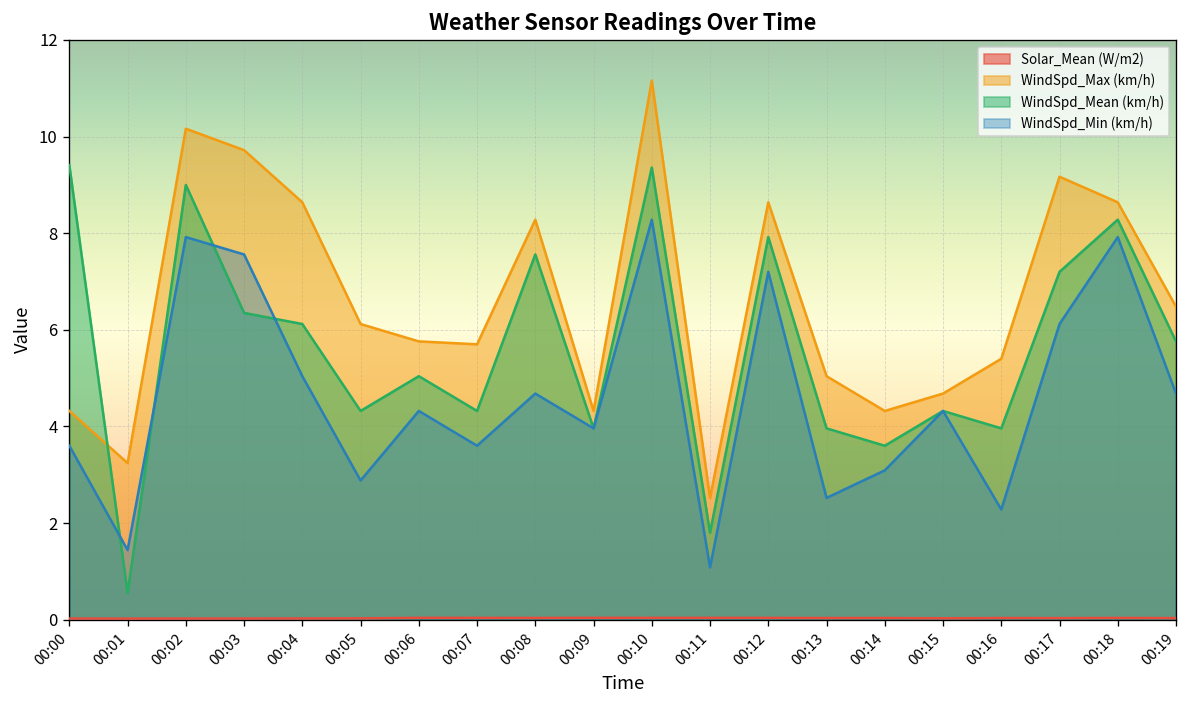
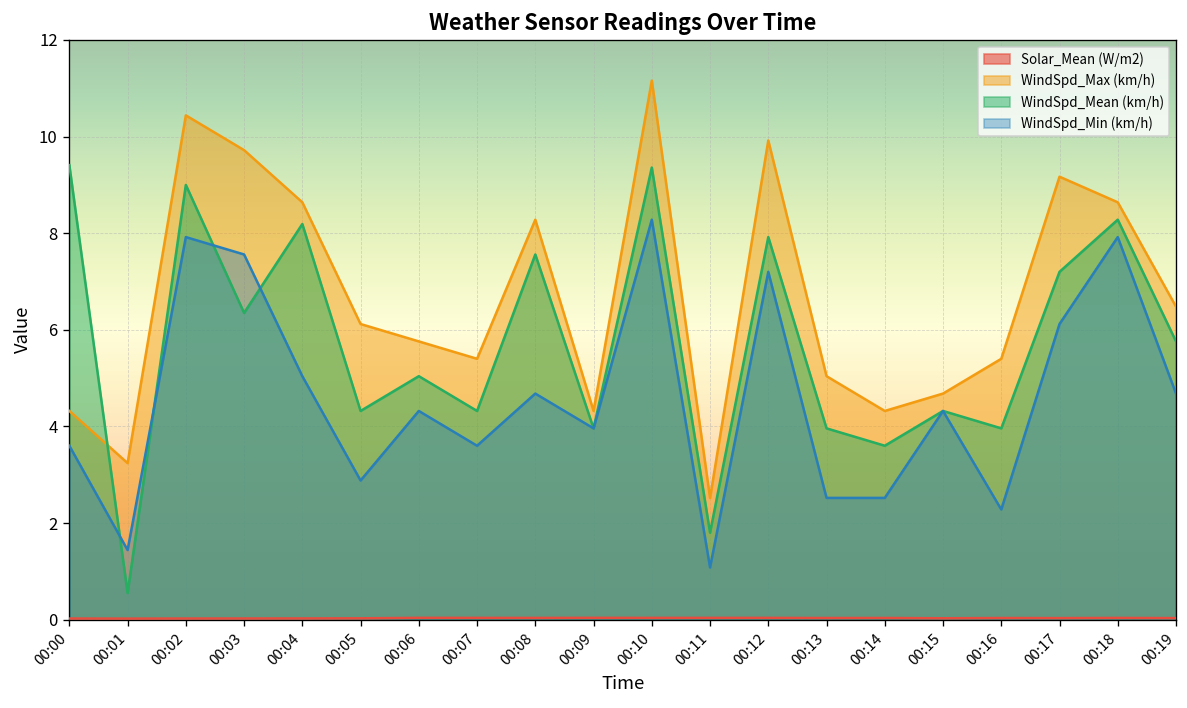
  {
    "Solar_Mean (W/m2)": {
      "00:00": 0.0,
      "00:01": 0.0,
      "00:02": 0.0,
      "00:03": 0.0,
      "00:04": 0.0,
      "00:05": 0.0,
      "00:06": 0.0,
      "00:07": 0.0,
      "00:08": 0.0,
      "00:09": 0.0,
      "00:10": 0.0,
      "00:11": 0.0,
      "00:12": 0.0,
      "00:13": 0.0,
      "00:14": 0.0,
      "00:15": 0.0,
      "00:16": 0.0,
      "00:17": 0.0,
      "00:18": 0.0,
      "00:19": 0.0
    },
    "WindSpd_Max (km/h)": {
      "00:00": 4.3,
      "00:01": 3.2,
-     "00:02": 10.2,
+     "00:02": 10.4,
      "00:03": 9.7,
      "00:04": 8.6,
      "00:05": 6.1,
      "00:06": 5.8,
-     "00:07": 5.7,
+     "00:07": 5.4,
      "00:08": 8.3,
      "00:09": 4.3,
      "00:10": 11.2,
      "00:11": 2.5,
-     "00:12": 8.6,
+     "00:12": 9.9,
      "00:13": 5.0,
      "00:14": 4.3,
      "00:15": 4.7,
      "00:16": 5.4,
      "00:17": 9.2,
      "00:18": 8.6,
      "00:19": 6.5
    },
    "WindSpd_Mean (km/h)": {
      "00:00": 9.4,
      "00:01": 0.6,
      "00:02": 9.0,
      "00:03": 6.4,
-     "00:04": 6.1,
+     "00:04": 8.2,
      "00:05": 4.3,
      "00:06": 5.0,
      "00:07": 4.3,
      "00:08": 7.6,
      "00:10": 9.4,
      "00:11": 1.8,
      "00:12": 7.9,
      "00:13": 4.0,
      "00:14": 3.6,
      "00:16": 4.0,
      "00:17": 7.2,
      "00:18": 8.3,
      "00:19": 5.8
    },
    "WindSpd_Min (km/h)": {
      "00:00": 3.6,
      "00:01": 1.4,
      "00:02": 7.9,
      "00:03": 7.6,
      "00:04": 5.0,
      "00:05": 2.9,
      "00:06": 4.3,
      "00:07": 3.6,
      "00:08": 4.7,
      "00:10": 8.3,
      "00:11": 1.1,
      "00:12": 7.2,
      "00:13": 2.5,
-     "00:14": 3.1,
+     "00:14": 2.5,
      "00:16": 2.3,
      "00:17": 6.1,
      "00:18": 7.9,
      "00:19": 4.7
    }
  }
